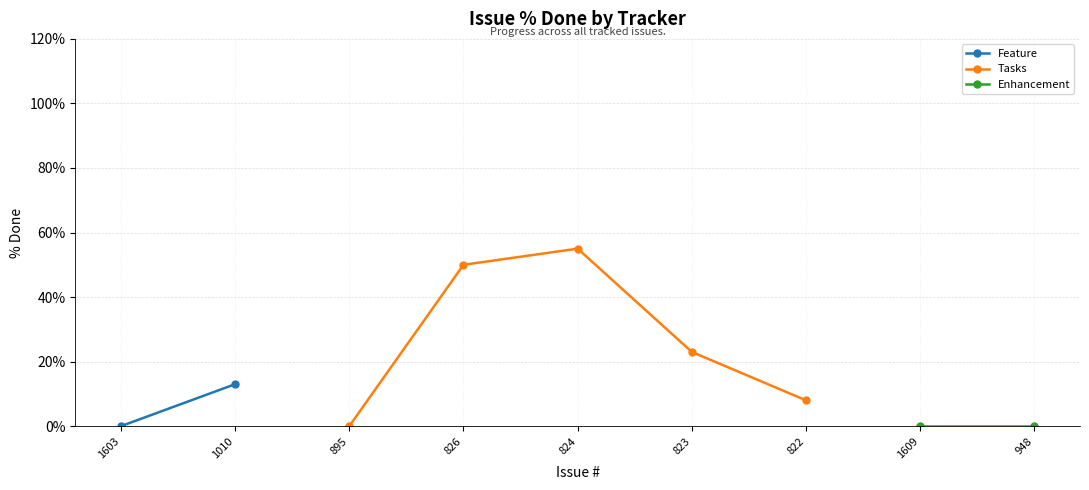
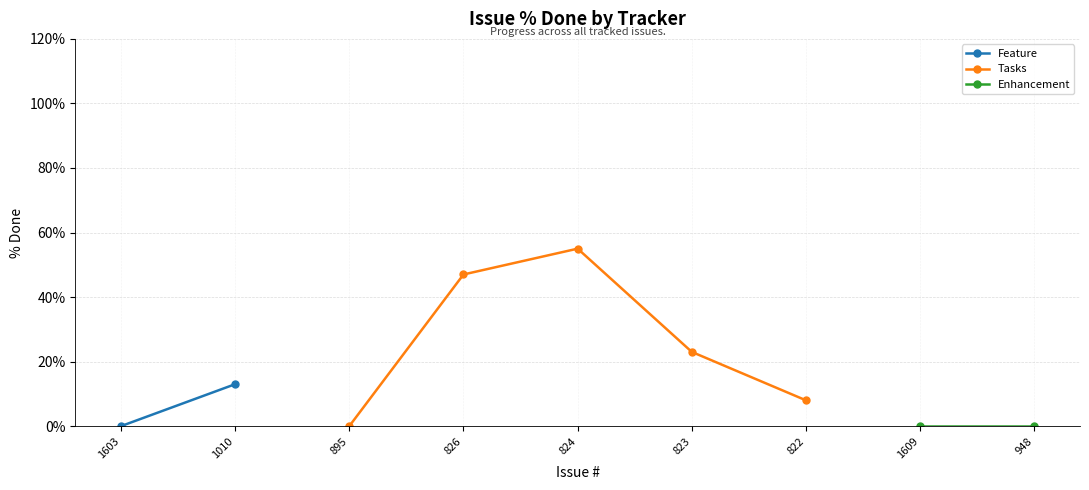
  {
    "Feature": {
      "1603": "0%",
      "1010": "13%"
    },
    "Tasks": {
      "895": "0%",
-     "826": "50%",
+     "826": "47%",
      "824": "55%",
      "823": "23%",
      "822": "8%"
    },
    "Enhancement": {
      "1609": "0%",
      "948": "0%"
    }
  }
